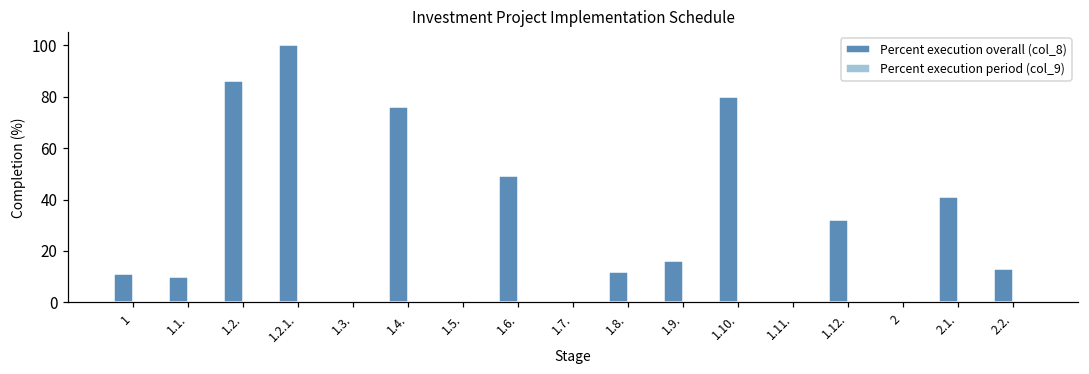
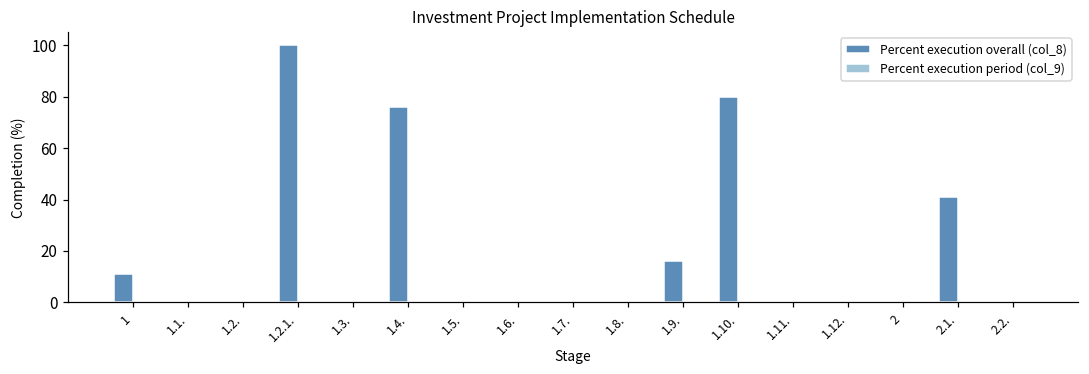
  {
    "Percent execution overall (col_8)": {
      "1": 11,
-     "1.1.": 10,
-     "1.2.": 86,
+     "1.1.": 0,
+     "1.2.": 0,
      "1.2.1.": 100,
      "1.3.": 0,
      "1.4.": 76,
      "1.5.": 0,
-     "1.6.": 49,
+     "1.6.": 0,
      "1.7.": 0,
-     "1.8.": 12,
+     "1.8.": 0,
      "1.9.": 16,
      "1.10.": 80,
      "1.11.": 0,
-     "1.12.": 32,
+     "1.12.": 0,
      "2": 0,
      "2.1.": 41,
-     "2.2.": 13
+     "2.2.": 0
    },
    "Percent execution period (col_9)": {
      "1": 0,
      "1.1.": 0,
      "1.2.": 0,
      "1.2.1.": 0,
      "1.3.": 0,
      "1.4.": 0,
      "1.5.": 0,
      "1.6.": 0,
      "1.7.": 0,
      "1.8.": 0,
      "1.9.": 0,
      "1.10.": 0,
      "1.11.": 0,
      "1.12.": 0,
      "2": 0,
      "2.1.": 0,
      "2.2.": 0
    }
  }
